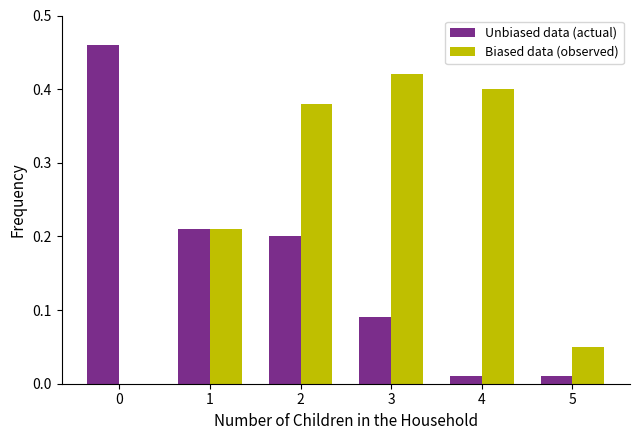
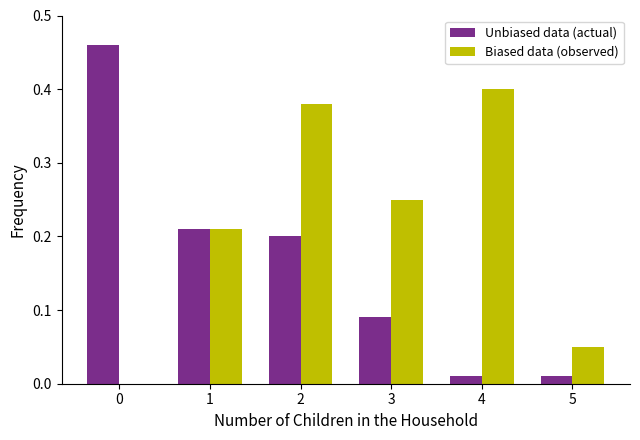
  {
    "Unbiased data (actual)": {
      "0": 0.46,
      "1": 0.21,
      "2": 0.20,
      "3": 0.09,
      "4": 0.01,
      "5": 0.01
    },
    "Biased data (observed)": {
      "0": 0.00,
      "1": 0.21,
      "2": 0.38,
-     "3": 0.42,
+     "3": 0.25,
      "4": 0.40,
      "5": 0.05
    }
  }
